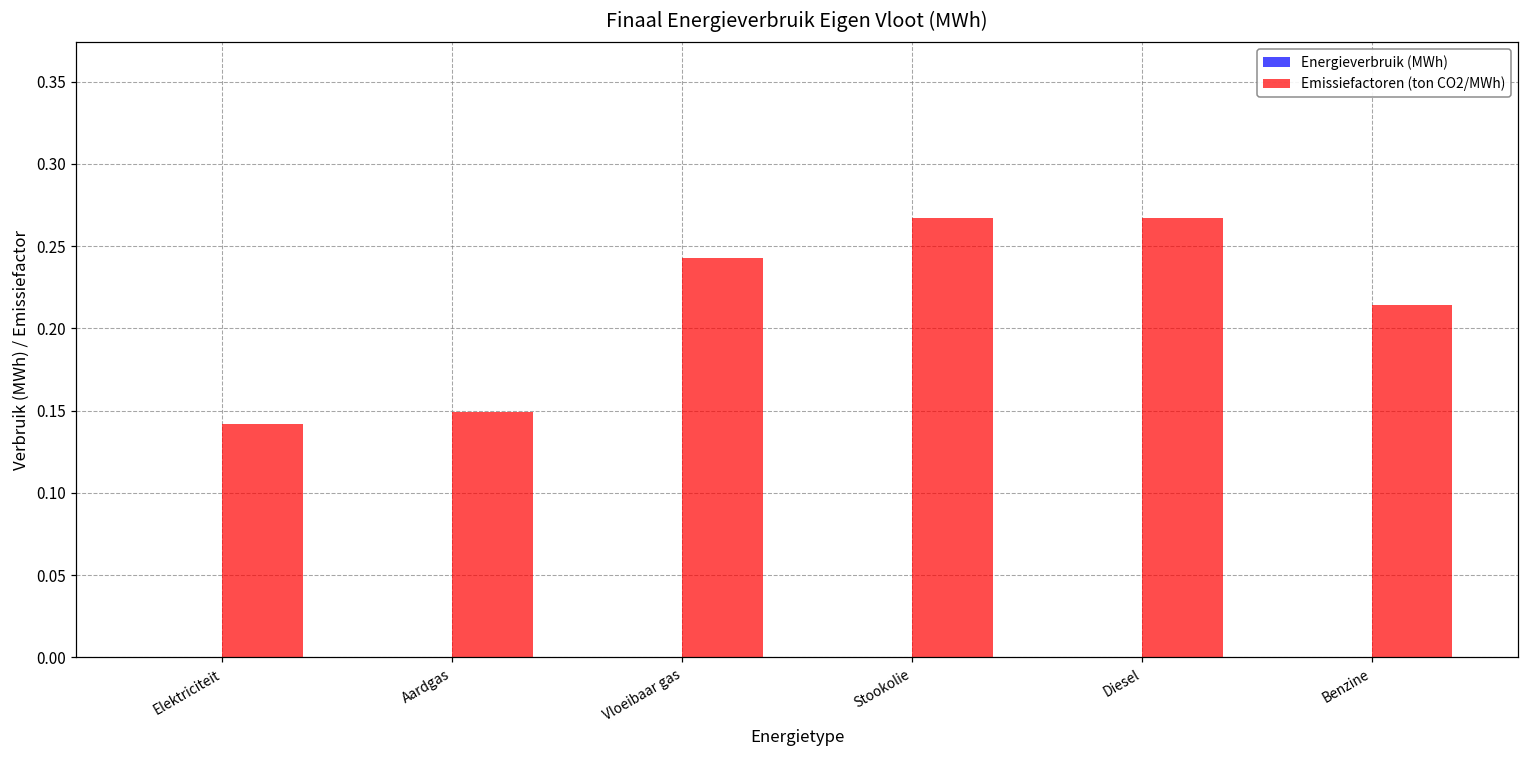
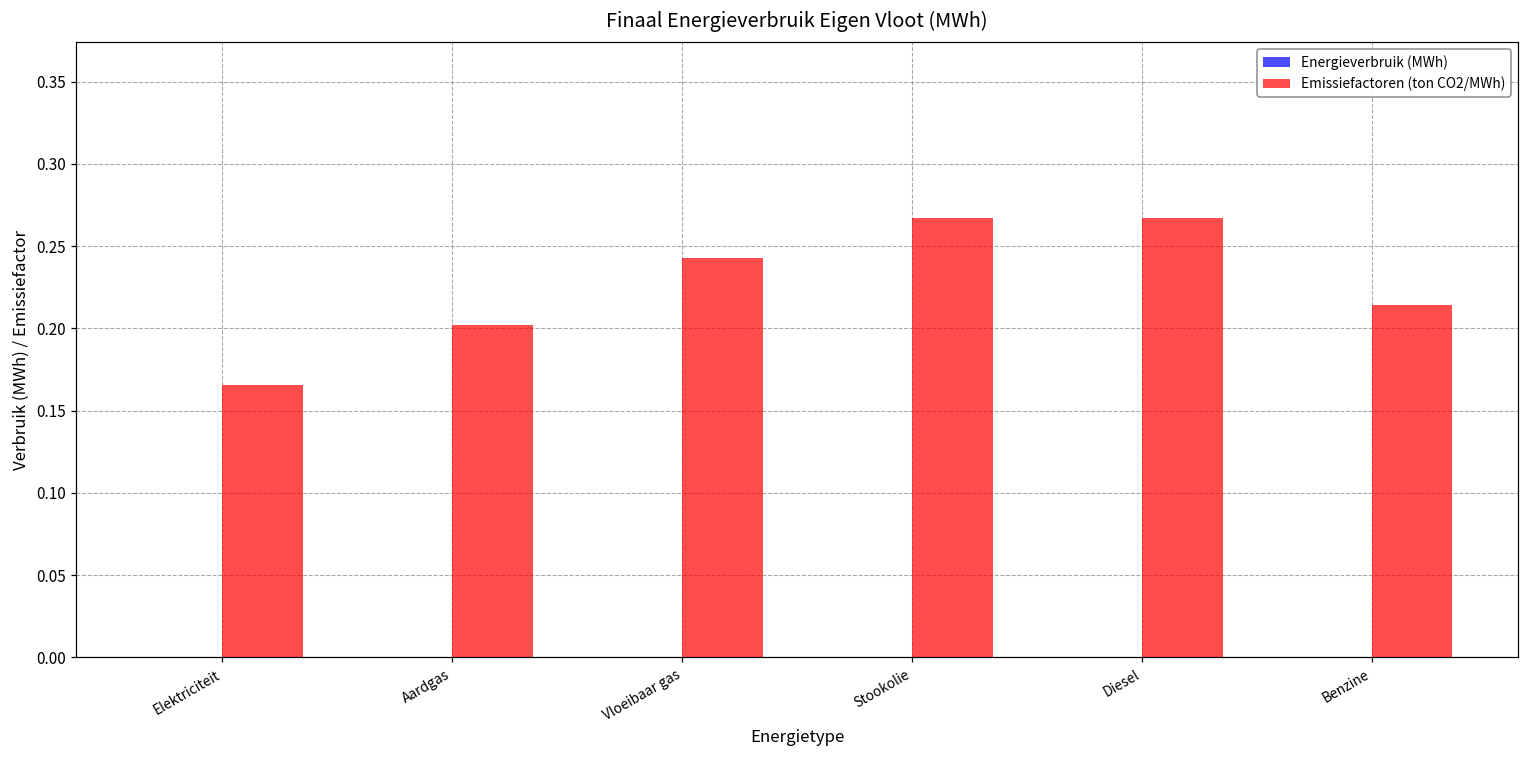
  {
    "Energieverbruik (MWh)": {
      "Elektriciteit": 0.000,
      "Aardgas": 0.000,
      "Vloeibaar gas": 0.000,
      "Stookolie": 0.000,
      "Diesel": 0.000,
      "Benzine": 0.000
    },
    "Emissiefactoren (ton CO2/MWh)": {
-     "Elektriciteit": 0.142,
-     "Aardgas": 0.149,
+     "Elektriciteit": 0.166,
+     "Aardgas": 0.202,
      "Vloeibaar gas": 0.243,
      "Stookolie": 0.267,
      "Diesel": 0.267,
      "Benzine": 0.214
    }
  }
